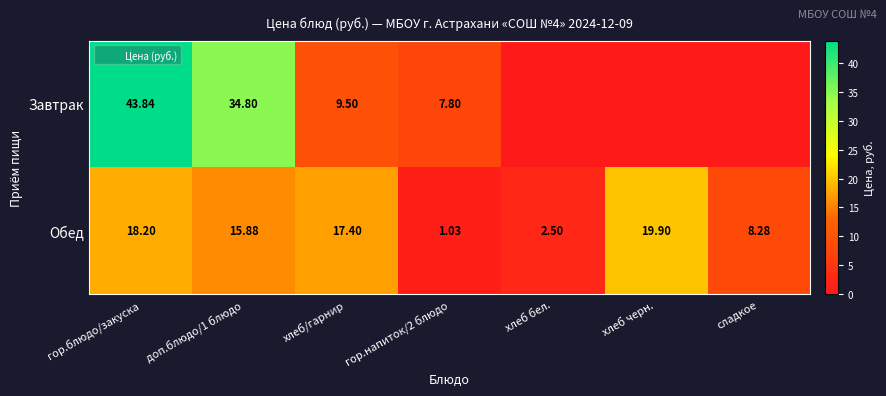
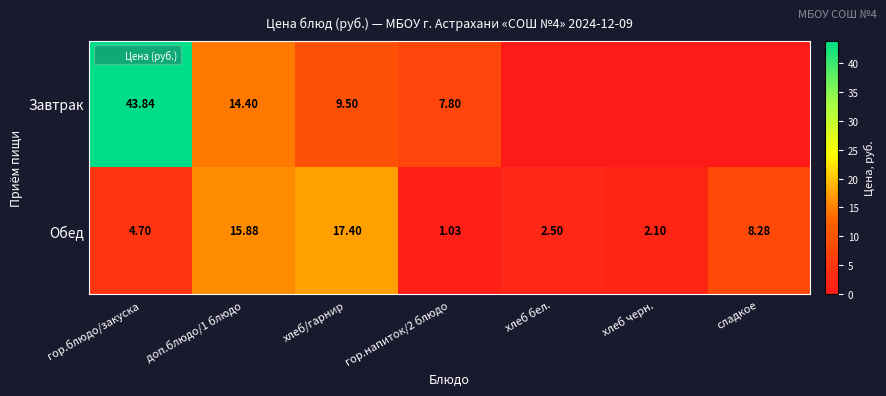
  {
    "Завтрак": {
      "гор.блюдо/закуска": 43.84,
-     "доп.блюдо/1 блюдо": 34.80,
+     "доп.блюдо/1 блюдо": 14.40,
      "хлеб/гарнир": 9.50,
      "гор.напиток/2 блюдо": 7.80
    },
    "Обед": {
-     "гор.блюдо/закуска": 18.20,
+     "гор.блюдо/закуска": 4.70,
      "доп.блюдо/1 блюдо": 15.88,
      "хлеб/гарнир": 17.40,
      "гор.напиток/2 блюдо": 1.03,
      "хлеб бел.": 2.50,
-     "хлеб черн.": 19.90,
+     "хлеб черн.": 2.10,
      "сладкое": 8.28
    }
  }
